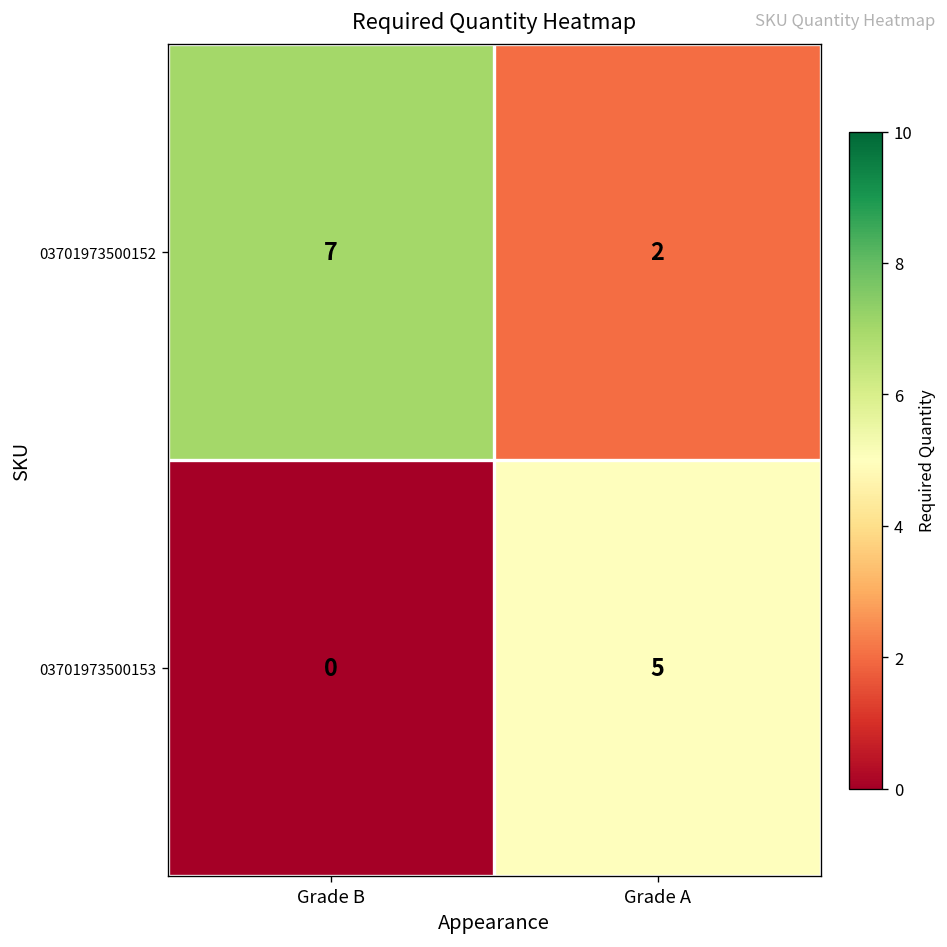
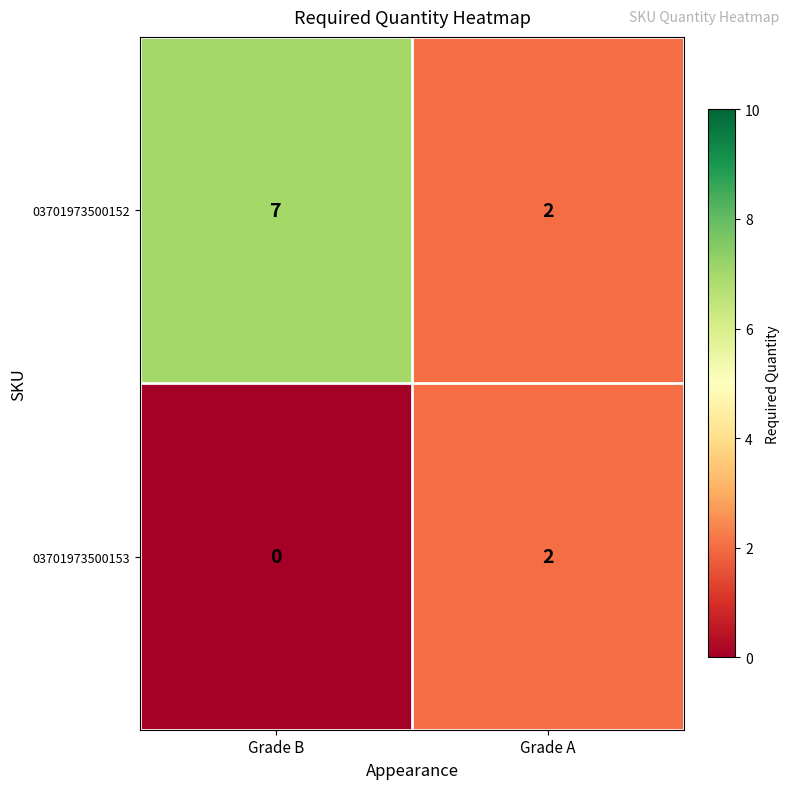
  {
    "03701973500152": {
      "Grade B": 7,
      "Grade A": 2
    },
    "03701973500153": {
      "Grade B": 0,
-     "Grade A": 5
+     "Grade A": 2
    }
  }
